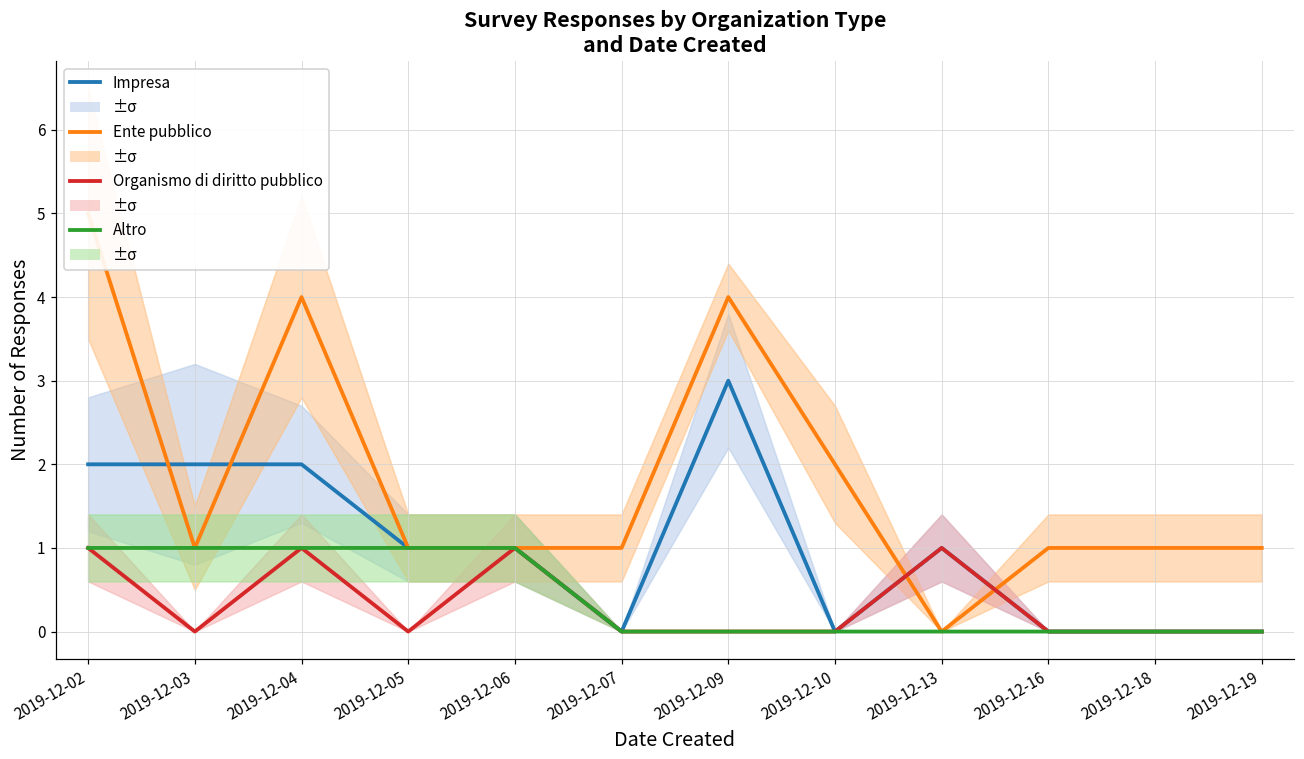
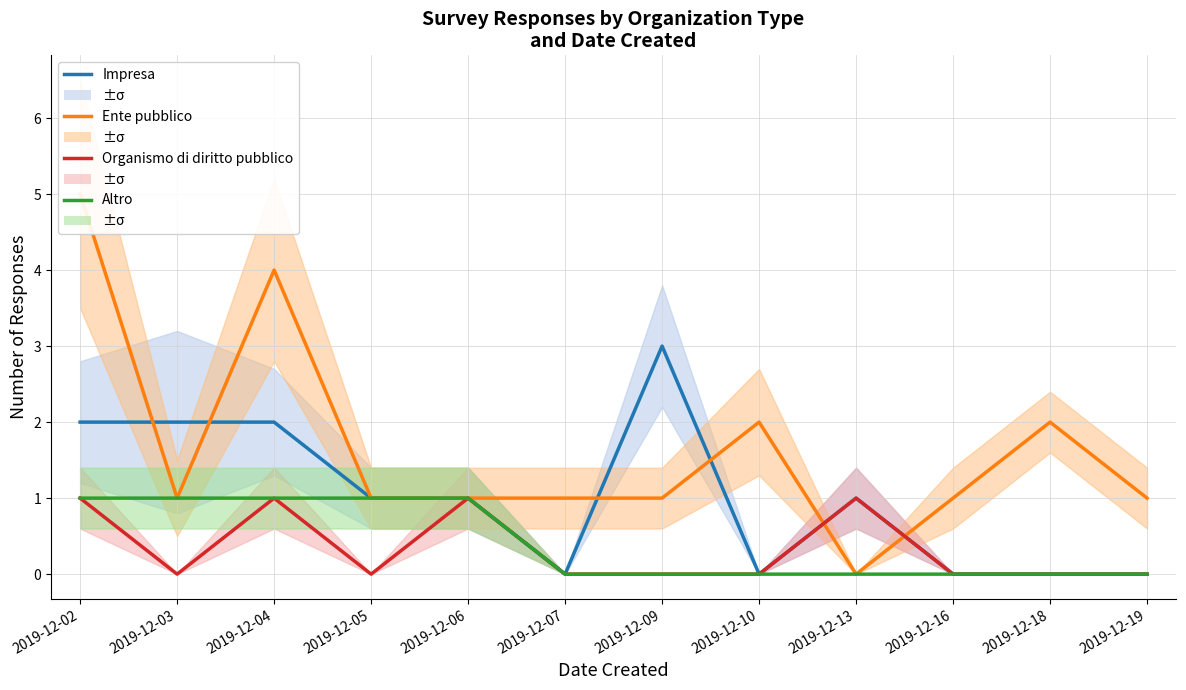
  {
    "Impresa": {
      "2019-12-02": 2,
      "2019-12-03": 2,
      "2019-12-04": 2,
      "2019-12-09": 3
    },
    "Ente pubblico": {
      "2019-12-04": 4,
      "2019-12-07": 1,
-     "2019-12-09": 4,
+     "2019-12-09": 1,
      "2019-12-10": 2,
      "2019-12-16": 1,
-     "2019-12-18": 1,
+     "2019-12-18": 2,
      "2019-12-19": 1
    }
  }
